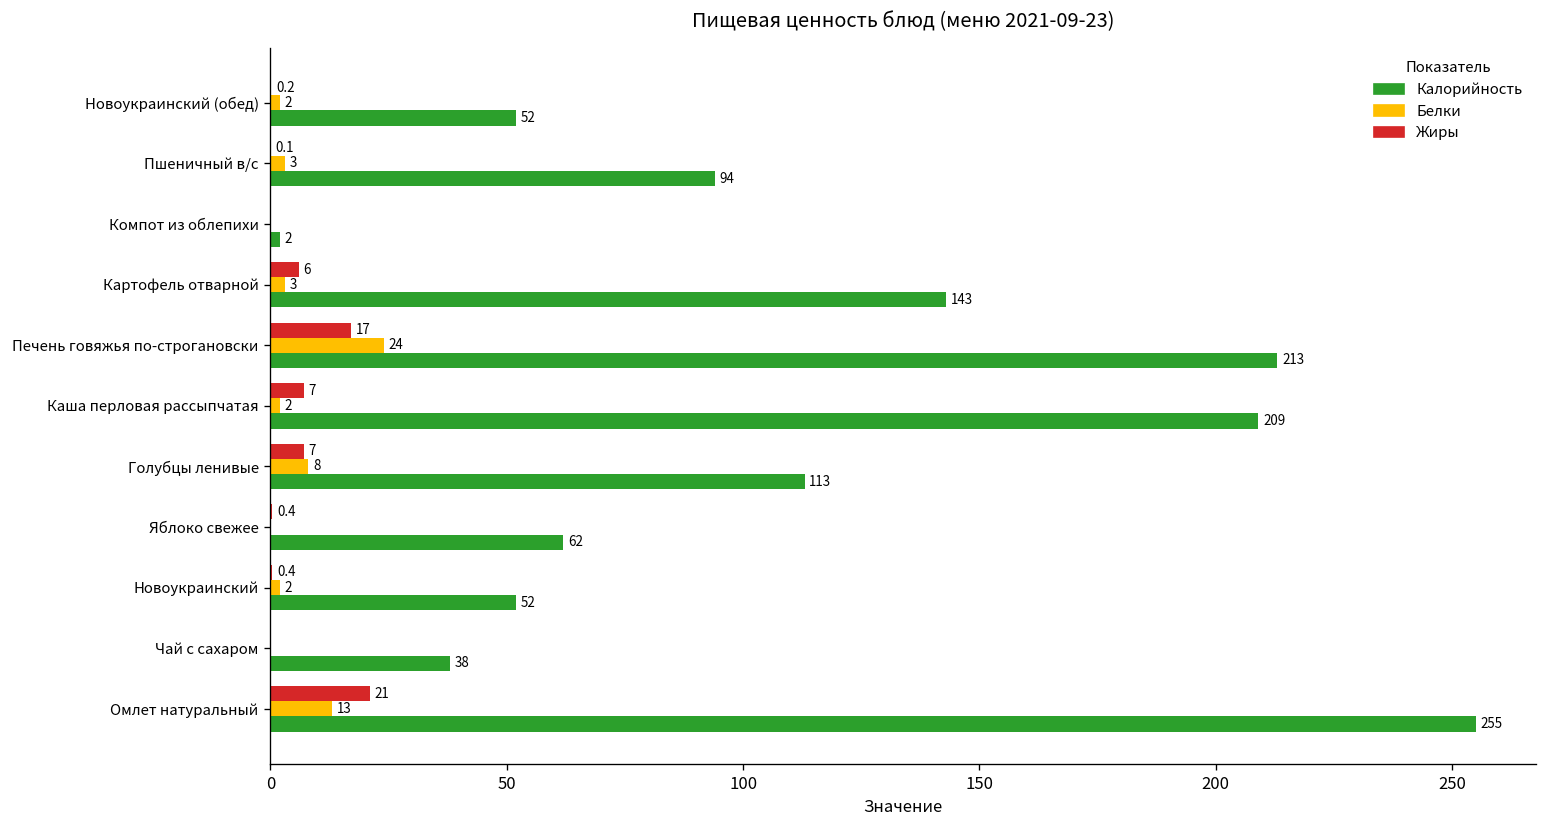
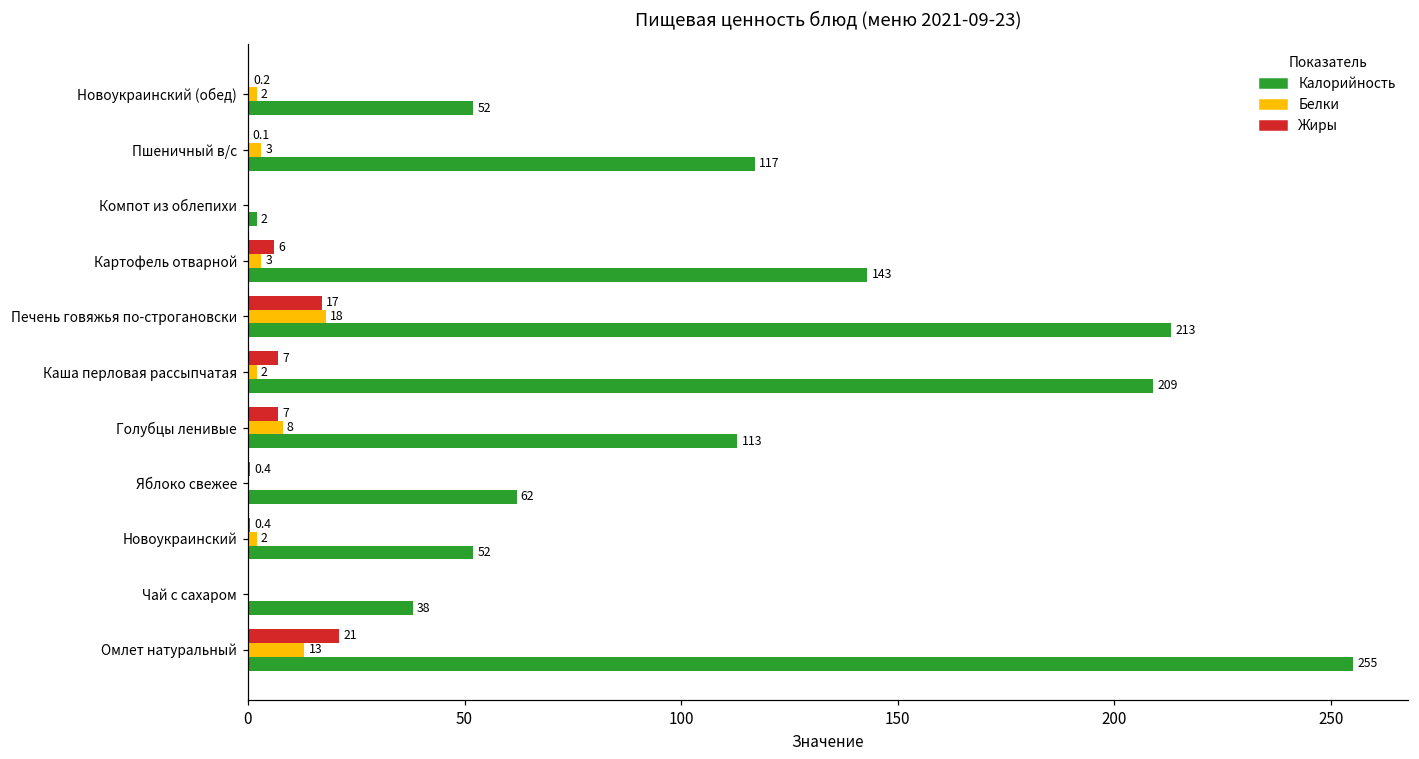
  {
    "Калорийность": {
      "Новоукраинский (обед)": 52,
-     "Пшеничный в/с": 94,
+     "Пшеничный в/с": 117,
      "Компот из облепихи": 2,
      "Картофель отварной": 143,
      "Печень говяжья по-строгановски": 213,
      "Каша перловая рассыпчатая": 209,
      "Голубцы ленивые": 113,
      "Яблоко свежее": 62,
      "Новоукраинский": 52,
      "Чай с сахаром": 38,
      "Омлет натуральный": 255
    },
    "Белки": {
      "Новоукраинский (обед)": 2,
      "Пшеничный в/с": 3,
      "Картофель отварной": 3,
-     "Печень говяжья по-строгановски": 24,
+     "Печень говяжья по-строгановски": 18,
      "Каша перловая рассыпчатая": 2,
      "Голубцы ленивые": 8,
      "Новоукраинский": 2,
      "Омлет натуральный": 13
    },
    "Жиры": {
      "Новоукраинский (обед)": 0.2,
      "Пшеничный в/с": 0.1,
      "Картофель отварной": 6,
      "Печень говяжья по-строгановски": 17,
      "Каша перловая рассыпчатая": 7,
      "Голубцы ленивые": 7,
      "Яблоко свежее": 0.4,
      "Новоукраинский": 0.4,
      "Омлет натуральный": 21
    }
  }
